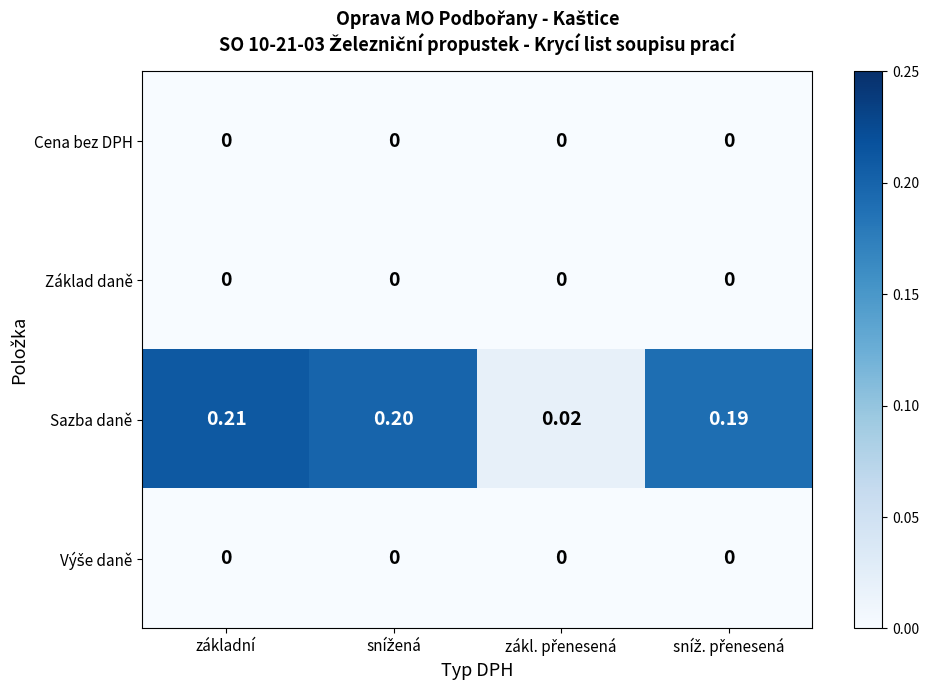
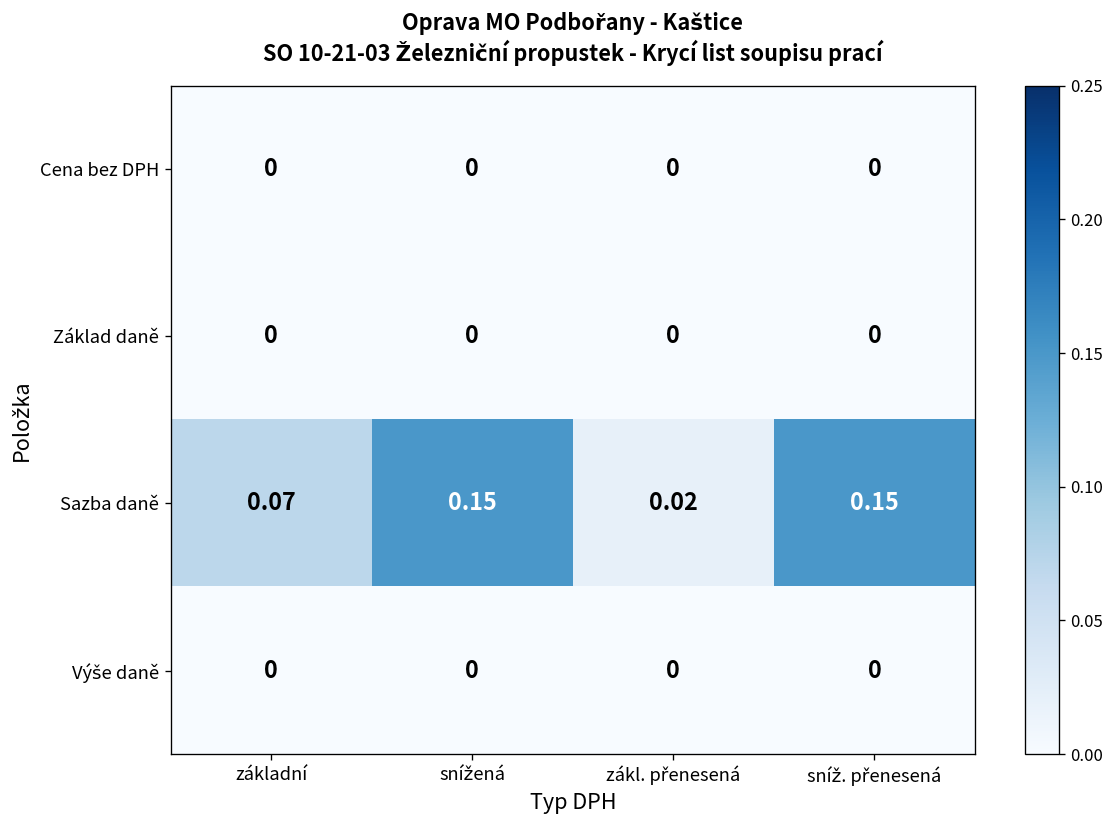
  {
    "Cena bez DPH": {
      "základní": 0,
      "snížená": 0,
      "zákl. přenesená": 0,
      "sníž. přenesená": 0
    },
    "Základ daně": {
      "základní": 0,
      "snížená": 0,
      "zákl. přenesená": 0,
      "sníž. přenesená": 0
    },
    "Sazba daně": {
-     "základní": 0.21,
-     "snížená": 0.20,
+     "základní": 0.07,
+     "snížená": 0.15,
      "zákl. přenesená": 0.02,
-     "sníž. přenesená": 0.19
+     "sníž. přenesená": 0.15
    },
    "Výše daně": {
      "základní": 0,
      "snížená": 0,
      "zákl. přenesená": 0,
      "sníž. přenesená": 0
    }
  }
